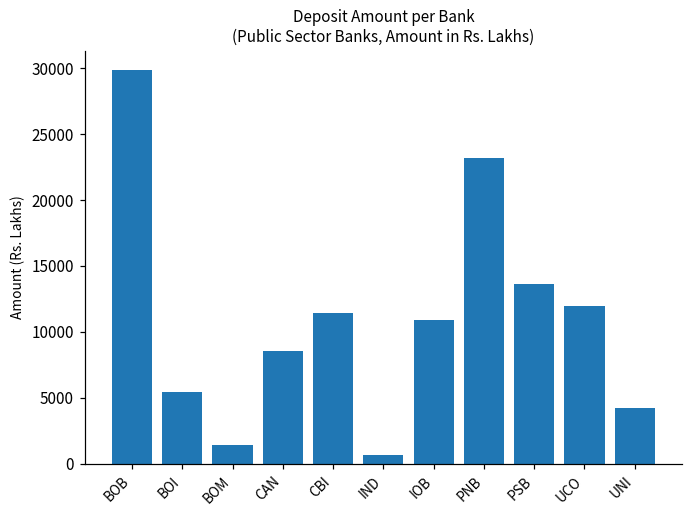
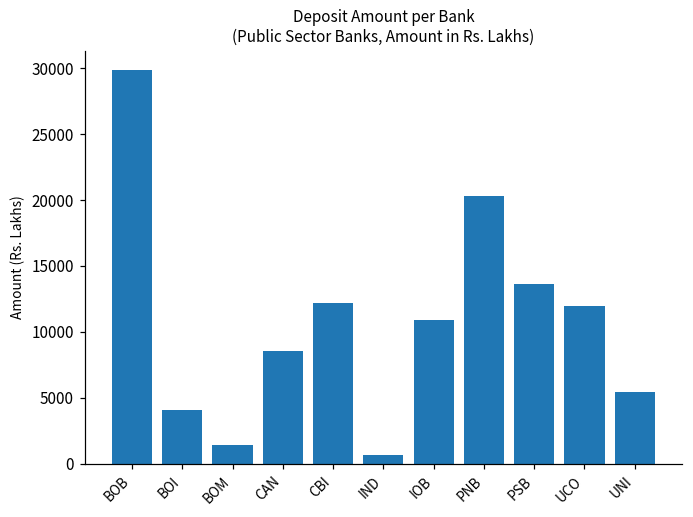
  {
    "BOB": 29800,
-   "BOI": 5500,
+   "BOI": 4100,
    "BOM": 1500,
    "CAN": 8500,
-   "CBI": 11400,
+   "CBI": 12200,
    "IND": 700,
    "IOB": 10900,
-   "PNB": 23200,
+   "PNB": 20300,
    "PSB": 13700,
    "UCO": 12000,
-   "UNI": 4200
+   "UNI": 5500
  }
